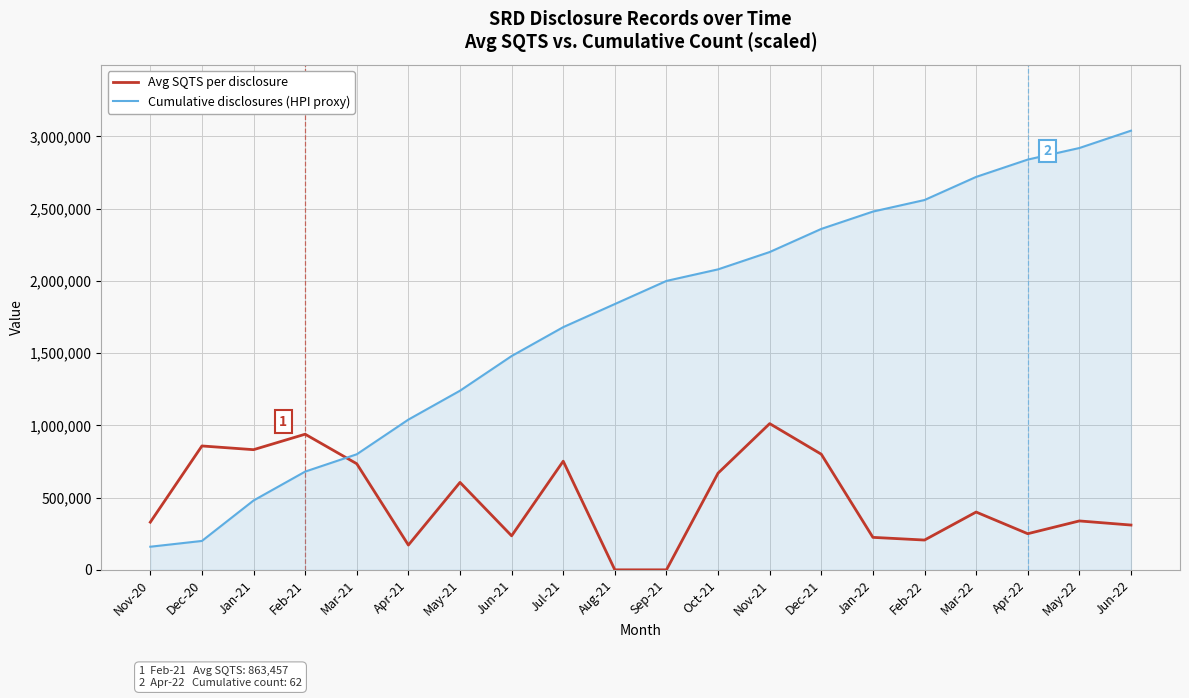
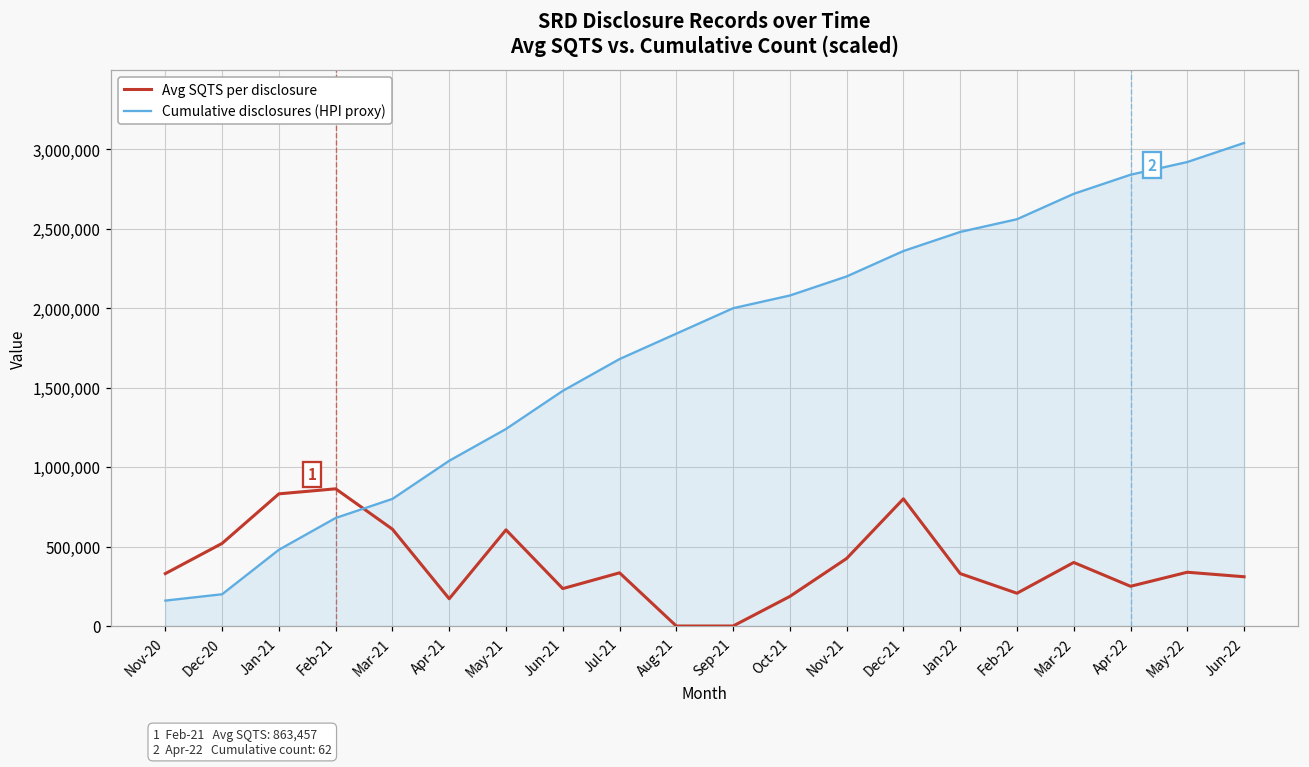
  {
    "Avg SQTS per disclosure": {
      "Nov-20": "330,000",
-     "Dec-20": "860,000",
+     "Dec-20": "520,000",
      "Jan-21": "830,000",
-     "Feb-21": "940,000",
-     "Mar-21": "730,000",
+     "Feb-21": "860,000",
+     "Mar-21": "610,000",
      "Apr-21": "170,000",
      "May-21": "610,000",
      "Jun-21": "240,000",
-     "Jul-21": "750,000",
+     "Jul-21": "330,000",
      "Aug-21": "0",
      "Sep-21": "0",
-     "Oct-21": "670,000",
-     "Nov-21": "1,010,000",
+     "Oct-21": "190,000",
+     "Nov-21": "430,000",
      "Dec-21": "800,000",
-     "Jan-22": "220,000",
+     "Jan-22": "330,000",
      "Feb-22": "210,000",
      "Mar-22": "400,000",
      "Apr-22": "250,000",
      "May-22": "340,000",
      "Jun-22": "310,000"
    },
    "Cumulative disclosures (HPI proxy)": {
      "Nov-20": "160,000",
      "Dec-20": "200,000",
      "Jan-21": "480,000",
      "Feb-21": "680,000",
      "Mar-21": "800,000",
      "Apr-21": "1,040,000",
      "May-21": "1,240,000",
      "Jun-21": "1,480,000",
      "Jul-21": "1,680,000",
      "Aug-21": "1,840,000",
      "Sep-21": "2,000,000",
      "Oct-21": "2,080,000",
      "Nov-21": "2,200,000",
      "Dec-21": "2,360,000",
      "Jan-22": "2,480,000",
      "Feb-22": "2,560,000",
      "Mar-22": "2,720,000",
      "May-22": "2,920,000",
      "Jun-22": "3,040,000"
    }
  }
